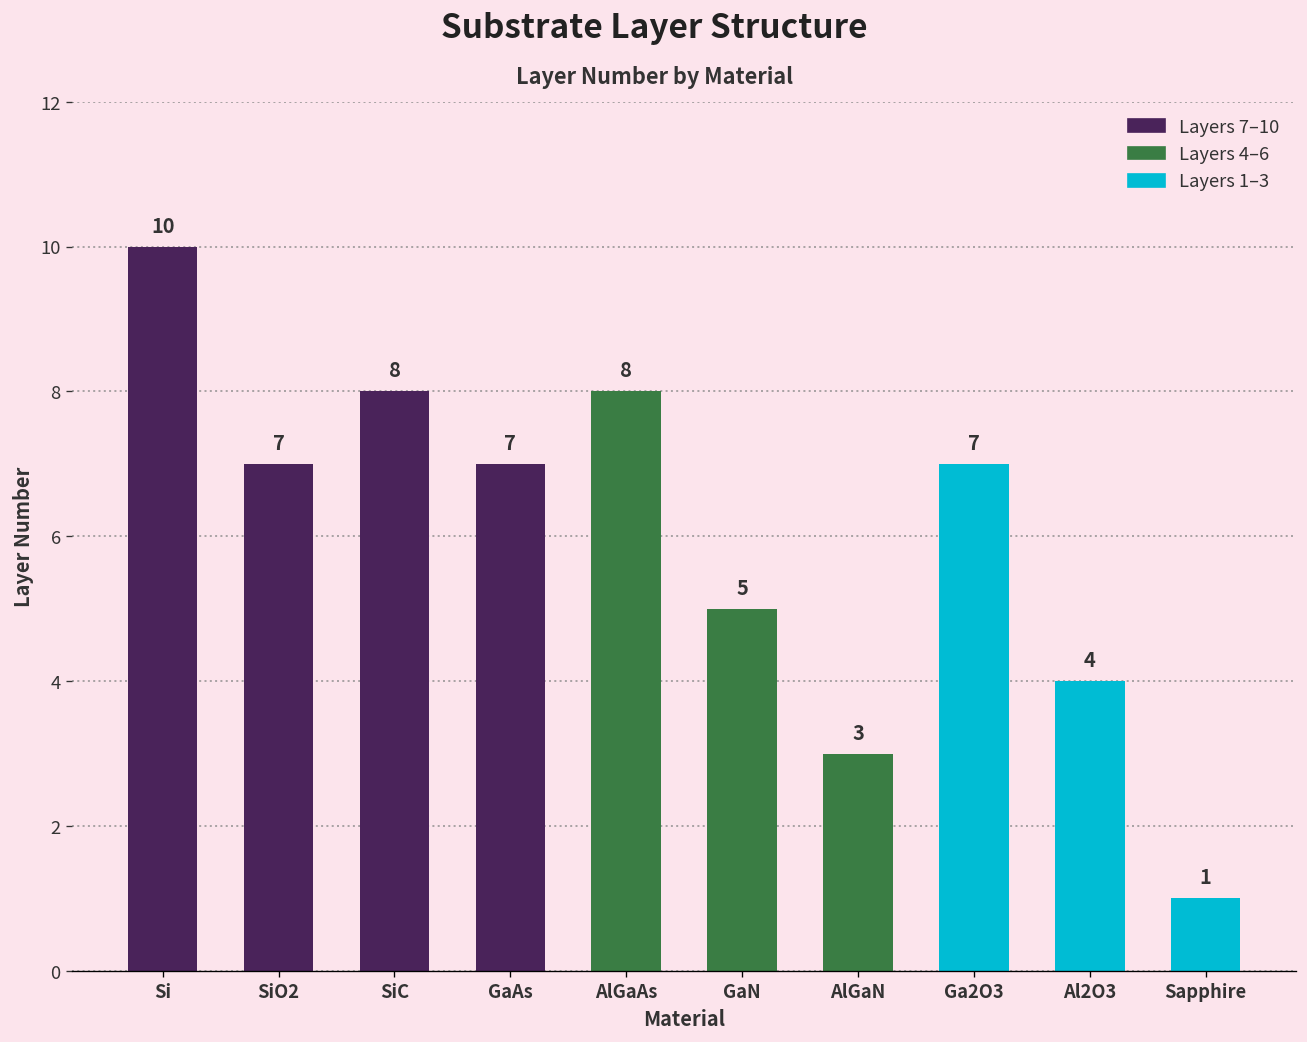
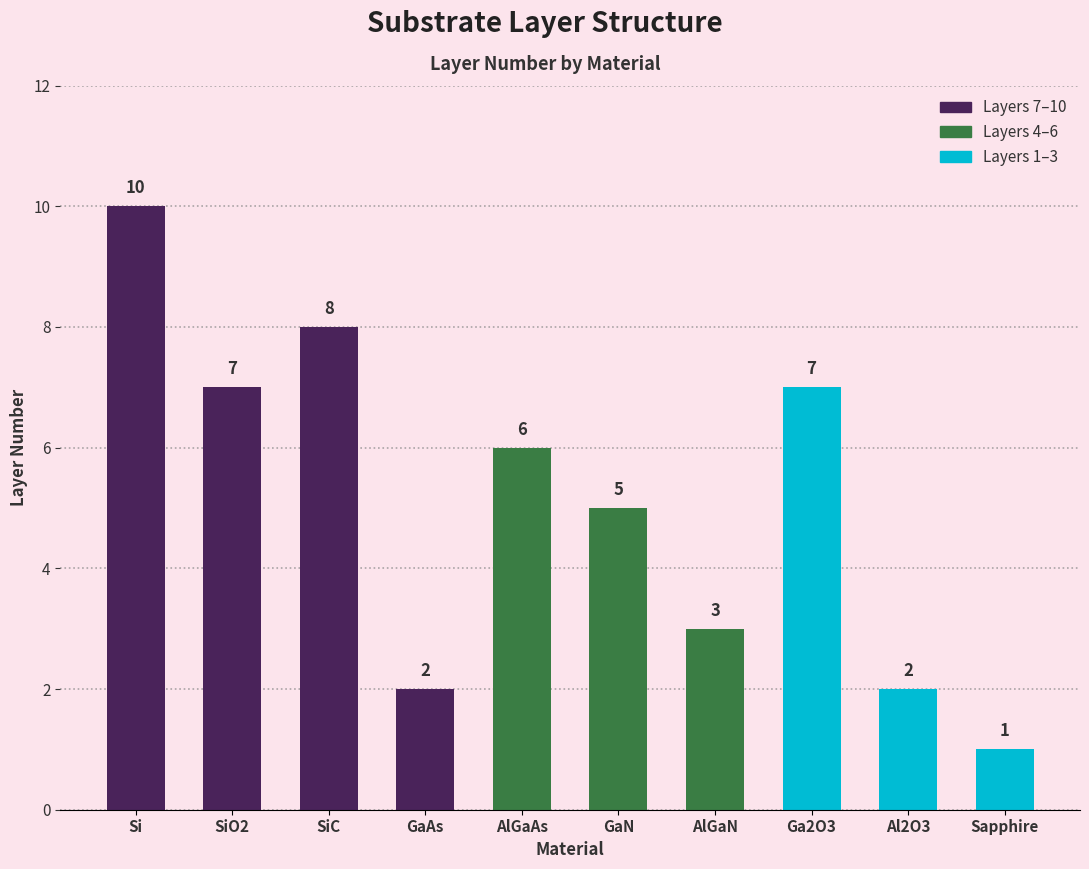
  {
    "Si": 10,
    "SiO2": 7,
    "SiC": 8,
-   "GaAs": 7,
-   "AlGaAs": 8,
+   "GaAs": 2,
+   "AlGaAs": 6,
    "GaN": 5,
    "AlGaN": 3,
    "Ga2O3": 7,
-   "Al2O3": 4,
+   "Al2O3": 2,
    "Sapphire": 1
  }
